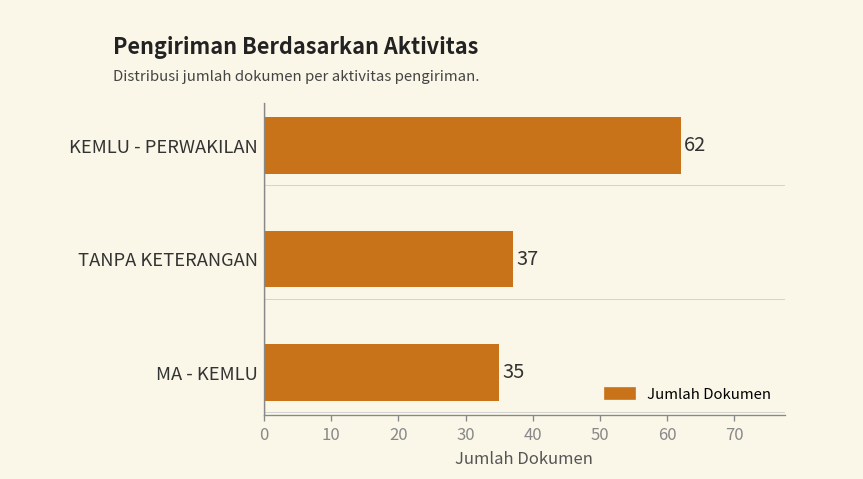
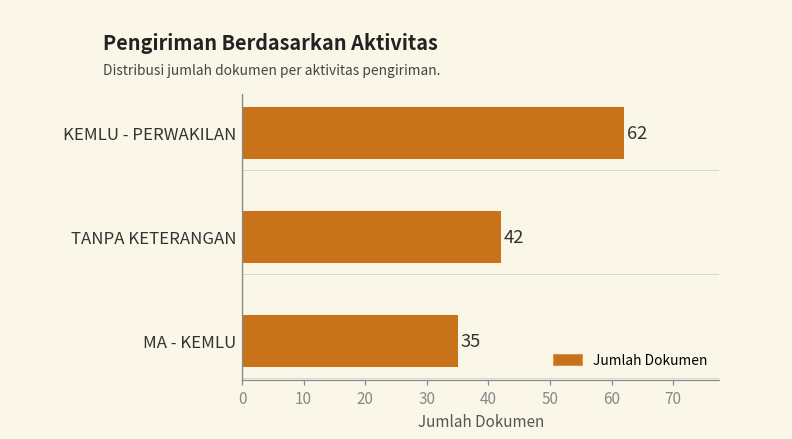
  {
    "KEMLU - PERWAKILAN": 62,
-   "TANPA KETERANGAN": 37,
+   "TANPA KETERANGAN": 42,
    "MA - KEMLU": 35
  }
